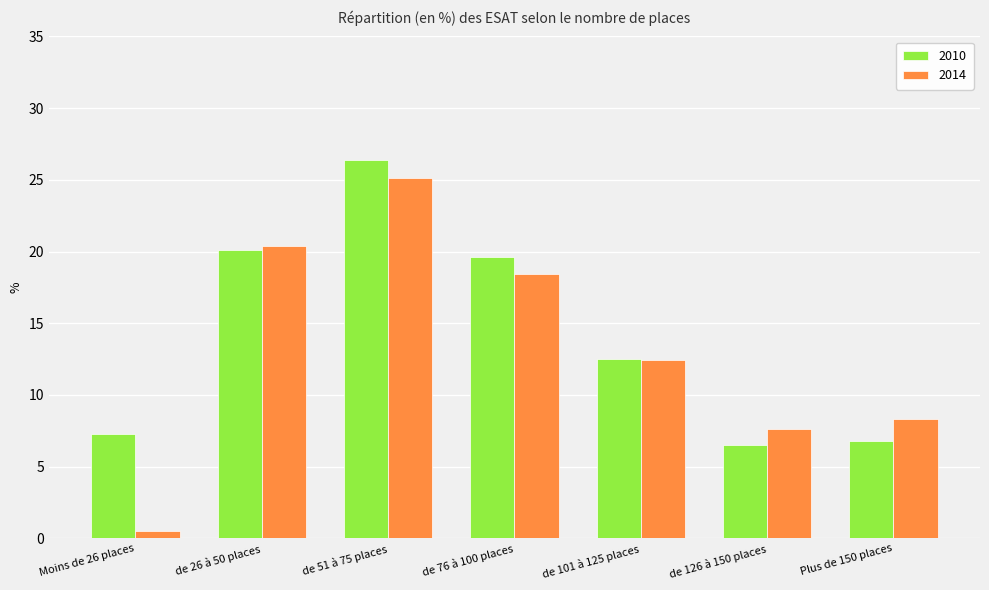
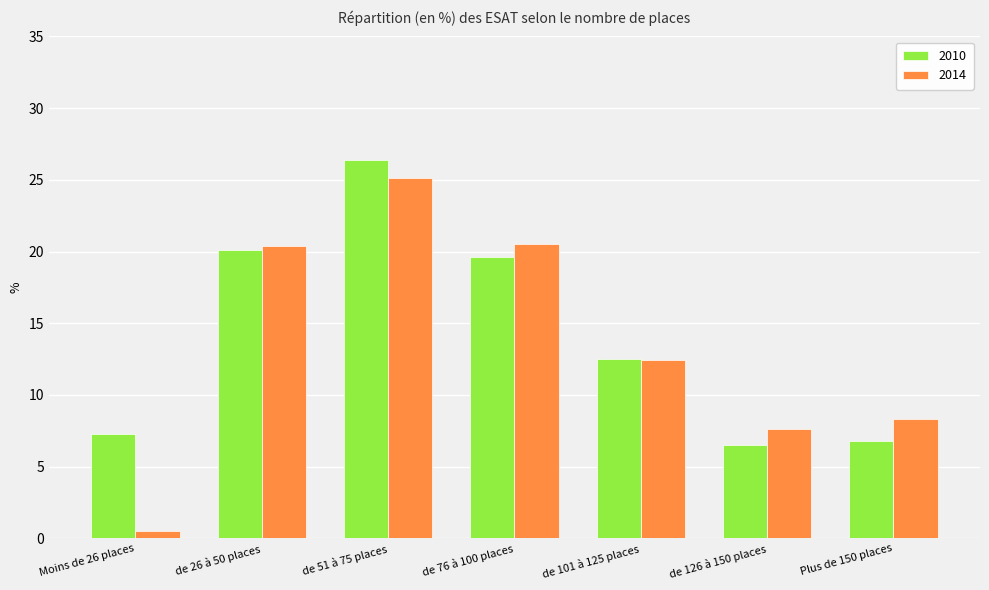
  {
    "2010": {
      "Moins de 26 places": 7.3,
      "de 26 à 50 places": 20.1,
      "de 51 à 75 places": 26.4,
      "de 76 à 100 places": 19.6,
      "de 101 à 125 places": 12.5,
      "de 126 à 150 places": 6.5,
      "Plus de 150 places": 6.8
    },
    "2014": {
      "Moins de 26 places": 0.5,
      "de 26 à 50 places": 20.4,
      "de 51 à 75 places": 25.1,
-     "de 76 à 100 places": 18.4,
+     "de 76 à 100 places": 20.5,
      "de 101 à 125 places": 12.4,
      "de 126 à 150 places": 7.6,
      "Plus de 150 places": 8.3
    }
  }
